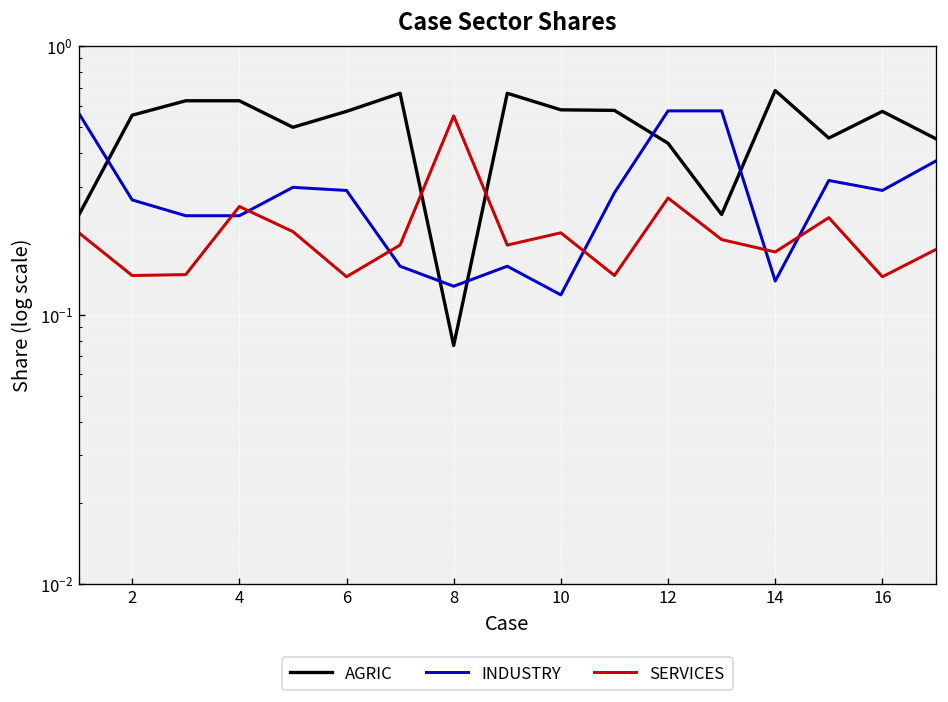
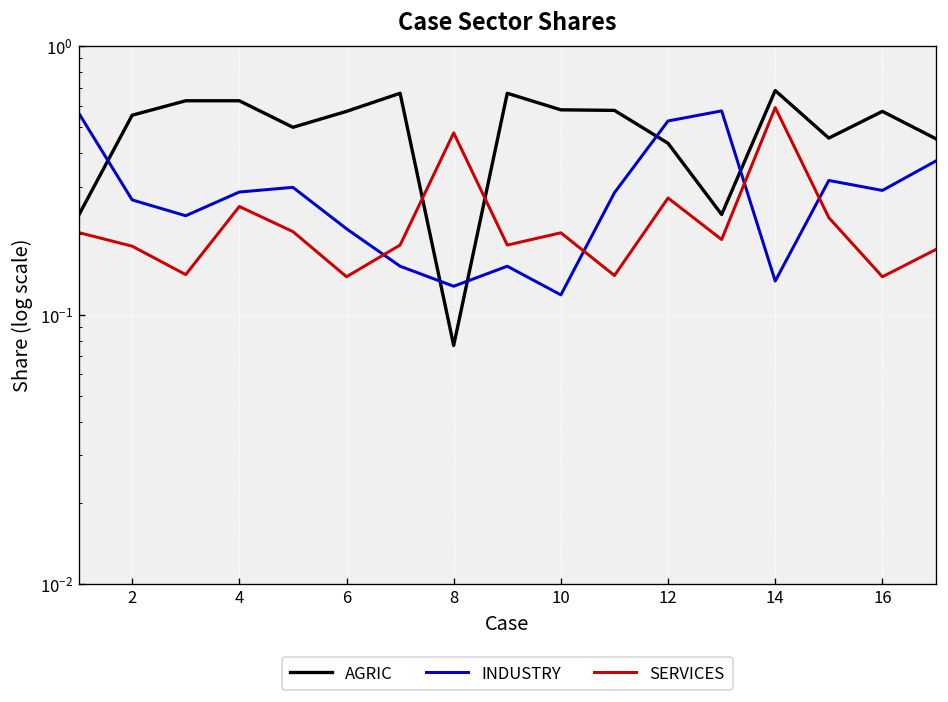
  {
    "AGRIC": {
      "2": 0.55,
      "4": 0.63,
      "6": 0.57,
      "8": 0.077,
      "10": 0.58,
      "12": 0.43,
      "14": 0.68,
      "16": 0.57
    },
    "INDUSTRY": {
      "2": 0.27,
-     "4": 0.23,
-     "6": 0.29,
+     "4": 0.29,
+     "6": 0.21,
      "8": 0.13,
      "10": 0.12,
-     "12": 0.57,
+     "12": 0.53,
      "14": 0.13,
      "16": 0.29
    },
    "SERVICES": {
-     "2": 0.14,
+     "2": 0.18,
      "4": 0.25,
      "6": 0.14,
-     "8": 0.55,
+     "8": 0.47,
      "10": 0.20,
      "12": 0.27,
-     "14": 0.17,
+     "14": 0.59,
      "16": 0.14
    }
  }
